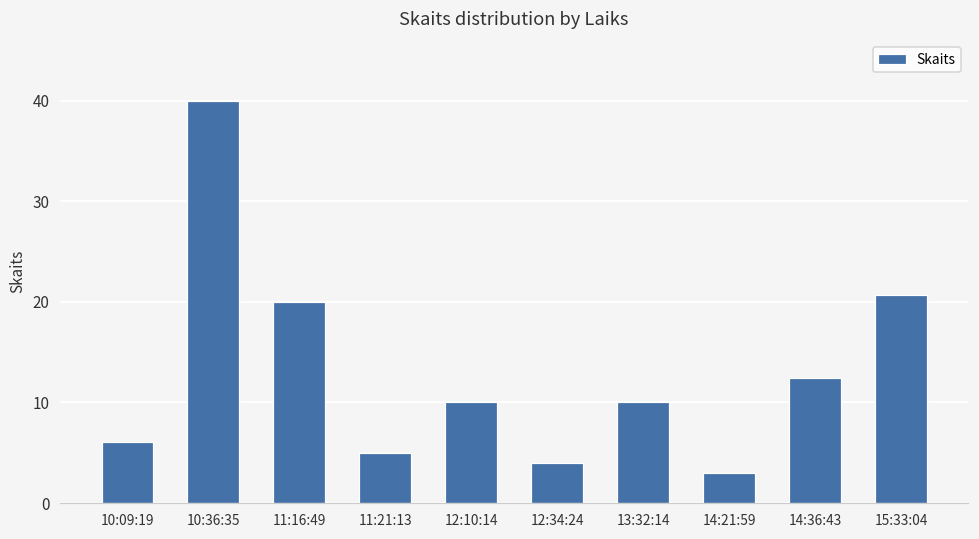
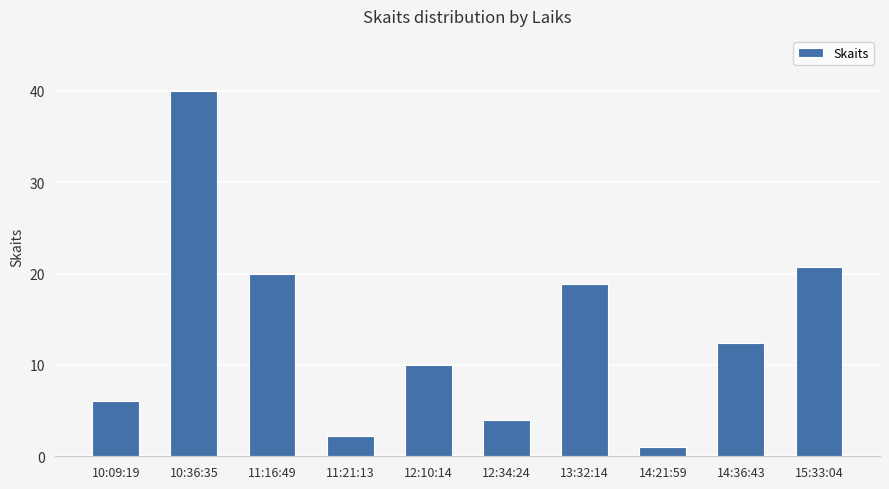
  {
    "10:09:19": 6,
    "10:36:35": 40,
    "11:16:49": 20,
-   "11:21:13": 5,
+   "11:21:13": 2,
    "12:10:14": 10,
    "12:34:24": 4,
-   "13:32:14": 10,
-   "14:21:59": 3,
+   "13:32:14": 19,
+   "14:21:59": 1,
    "14:36:43": 12,
    "15:33:04": 21
  }
